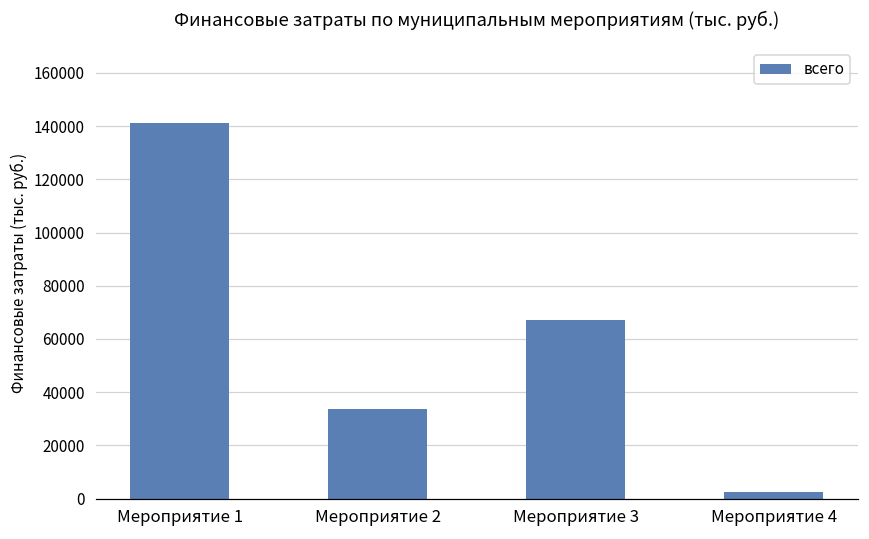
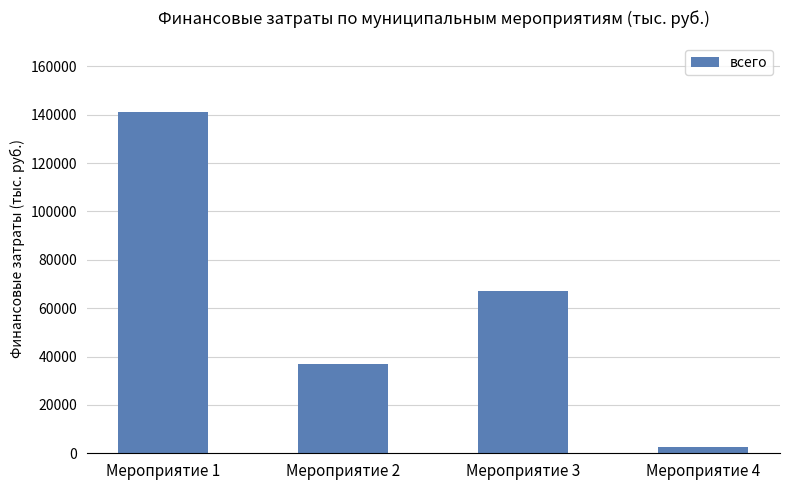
  {
    "Мероприятие 1": 141000,
-   "Мероприятие 2": 34000,
+   "Мероприятие 2": 37000,
    "Мероприятие 3": 67000,
    "Мероприятие 4": 3000
  }
